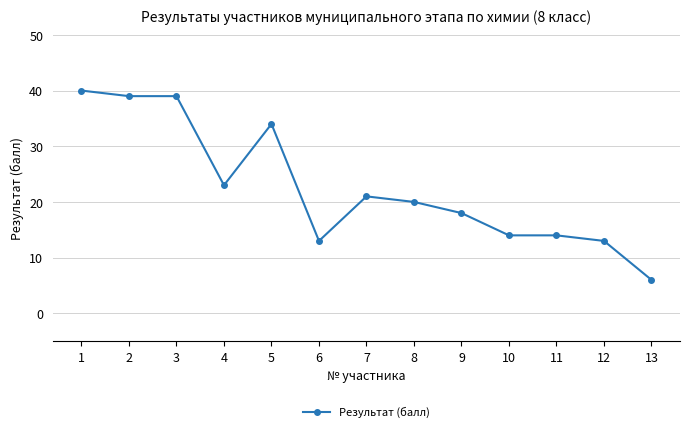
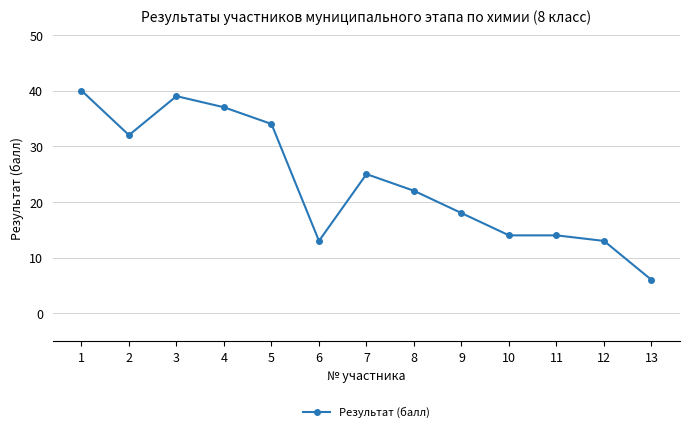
  {
    "1": 40,
-   "2": 39,
+   "2": 32,
    "3": 39,
-   "4": 23,
+   "4": 37,
    "5": 34,
    "6": 13,
-   "7": 21,
-   "8": 20,
+   "7": 25,
+   "8": 22,
    "9": 18,
    "10": 14,
    "11": 14,
    "12": 13,
    "13": 6
  }
